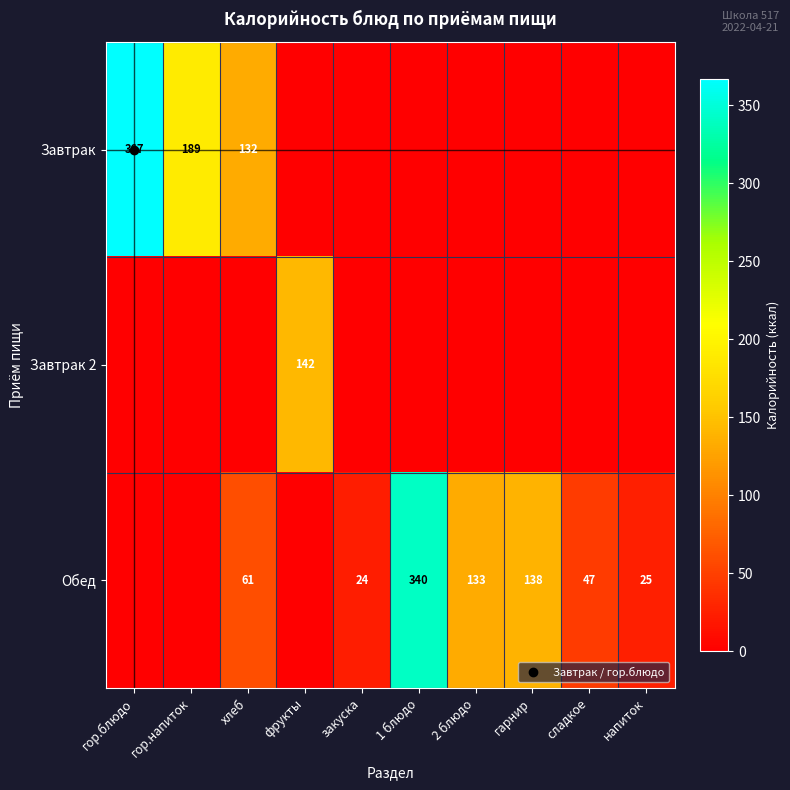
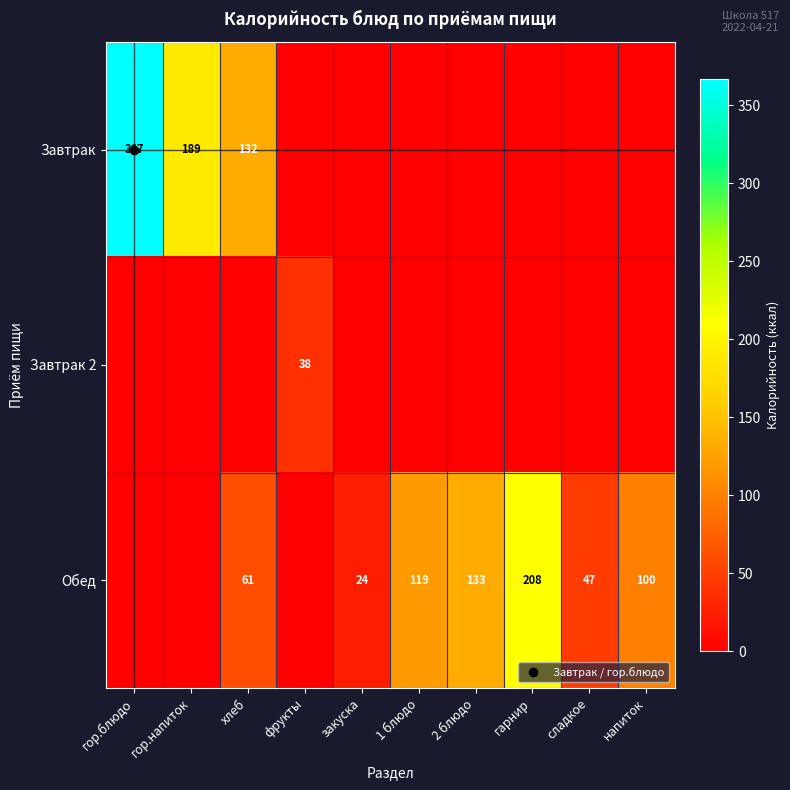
  {
    "Завтрак": {
      "гор.напиток": 189,
      "хлеб": 132
    },
    "Завтрак 2": {
-     "фрукты": 142
+     "фрукты": 38
    },
    "Обед": {
      "хлеб": 61,
      "закуска": 24,
-     "1 блюдо": 340,
+     "1 блюдо": 119,
      "2 блюдо": 133,
-     "гарнир": 138,
+     "гарнир": 208,
      "сладкое": 47,
-     "напиток": 25
+     "напиток": 100
    }
  }
